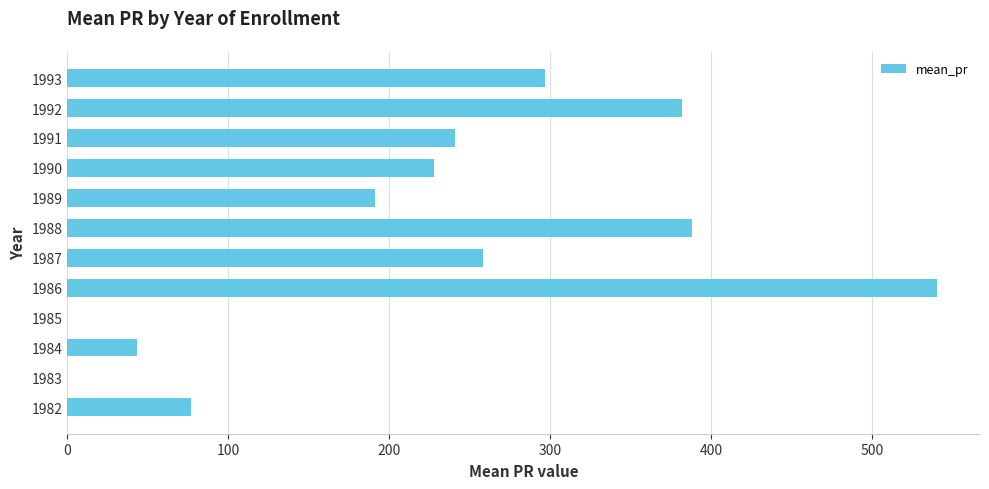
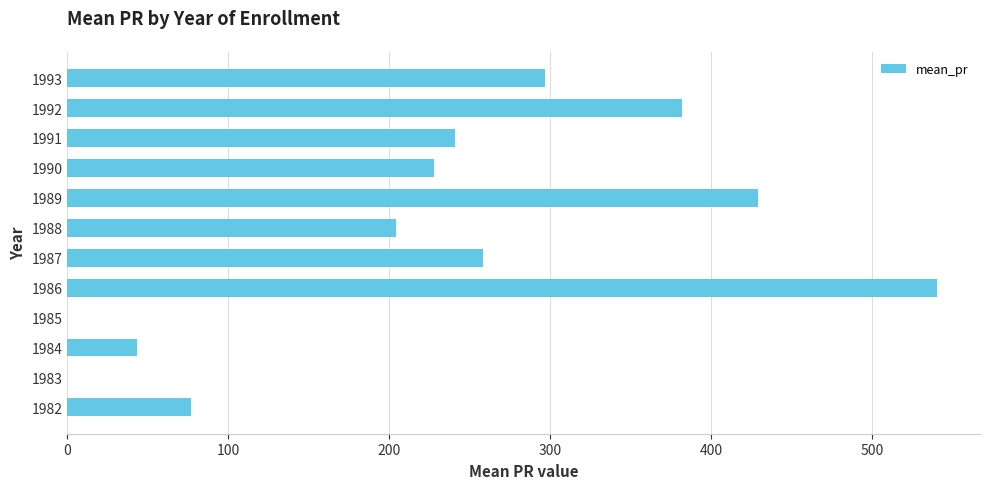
  {
    "1993": 297,
    "1992": 382,
    "1991": 241,
    "1990": 228,
-   "1989": 191,
-   "1988": 388,
+   "1989": 429,
+   "1988": 204,
    "1987": 258,
    "1986": 540,
    "1985": 0,
    "1984": 43,
    "1983": 0,
    "1982": 77
  }
